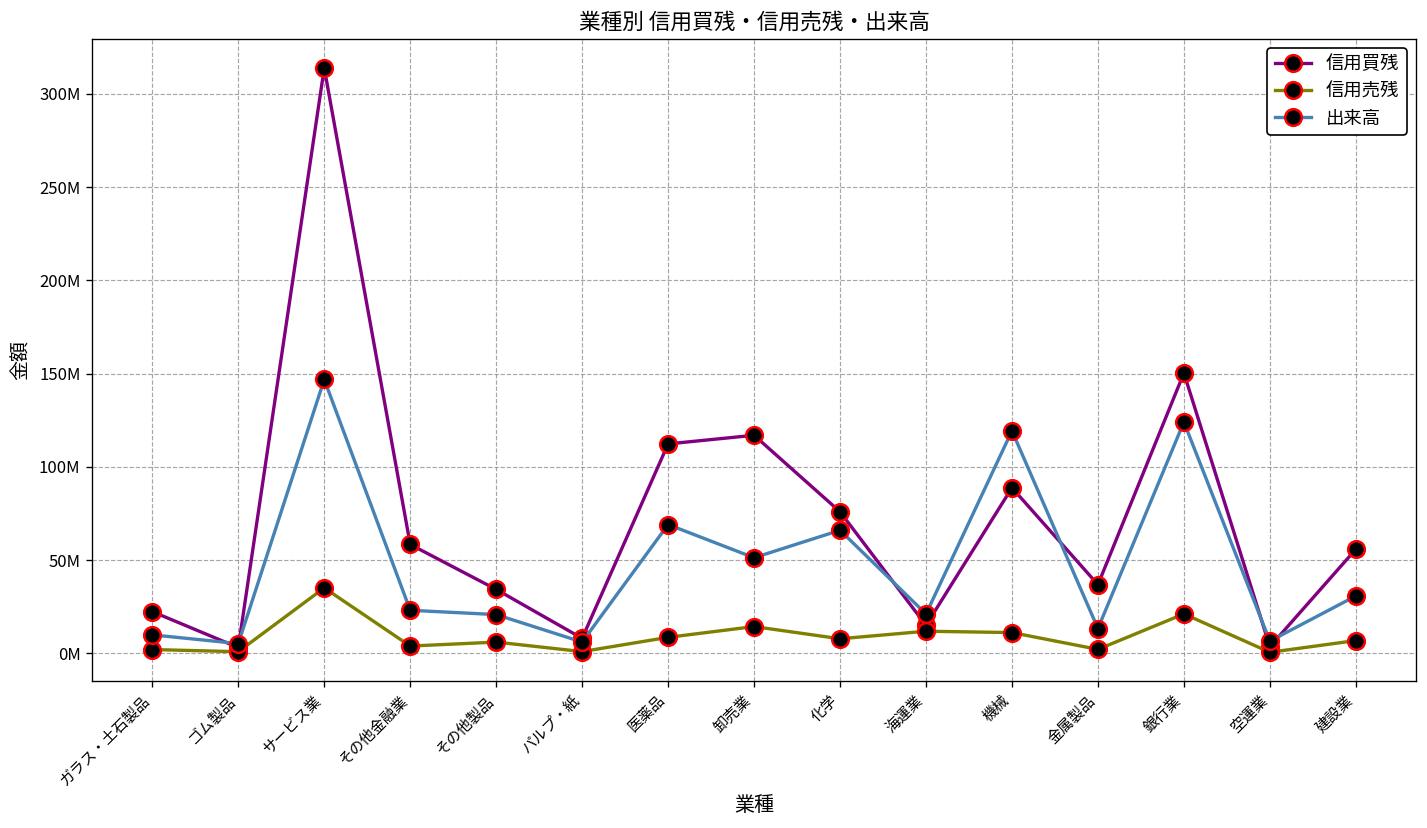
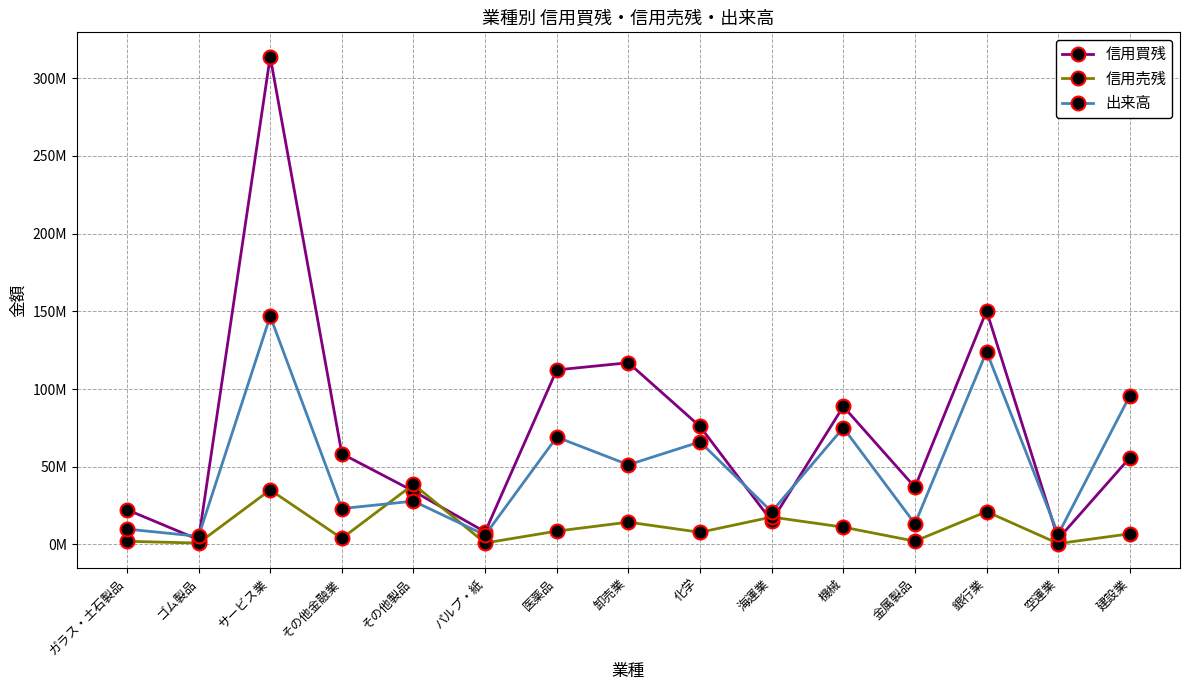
  {
    "信用買残": {
      "ガラス・土石製品": 22000000,
      "ゴム製品": 3000000,
      "サービス業": 314000000,
      "その他金融業": 58000000,
      "その他製品": 34000000,
      "パルプ・紙": 8000000,
      "医薬品": 112000000,
      "卸売業": 117000000,
      "化学": 76000000,
      "海運業": 15000000,
      "機械": 89000000,
      "金属製品": 37000000,
      "銀行業": 150000000,
      "空運業": 4000000,
      "建設業": 56000000
    },
    "信用売残": {
      "ガラス・土石製品": 2000000,
      "ゴム製品": 1000000,
      "サービス業": 35000000,
      "その他金融業": 4000000,
-     "その他製品": 6000000,
+     "その他製品": 39000000,
      "パルプ・紙": 1000000,
      "医薬品": 9000000,
      "卸売業": 14000000,
      "化学": 8000000,
-     "海運業": 12000000,
+     "海運業": 18000000,
      "機械": 11000000,
      "金属製品": 2000000,
      "銀行業": 21000000,
      "空運業": 1000000,
      "建設業": 7000000
    },
    "出来高": {
      "ガラス・土石製品": 10000000,
      "ゴム製品": 5000000,
      "サービス業": 147000000,
      "その他金融業": 23000000,
-     "その他製品": 21000000,
+     "その他製品": 28000000,
      "パルプ・紙": 6000000,
      "医薬品": 69000000,
      "卸売業": 51000000,
      "化学": 66000000,
      "海運業": 21000000,
-     "機械": 119000000,
+     "機械": 75000000,
      "金属製品": 13000000,
      "銀行業": 124000000,
      "空運業": 7000000,
-     "建設業": 31000000
+     "建設業": 96000000
    }
  }
